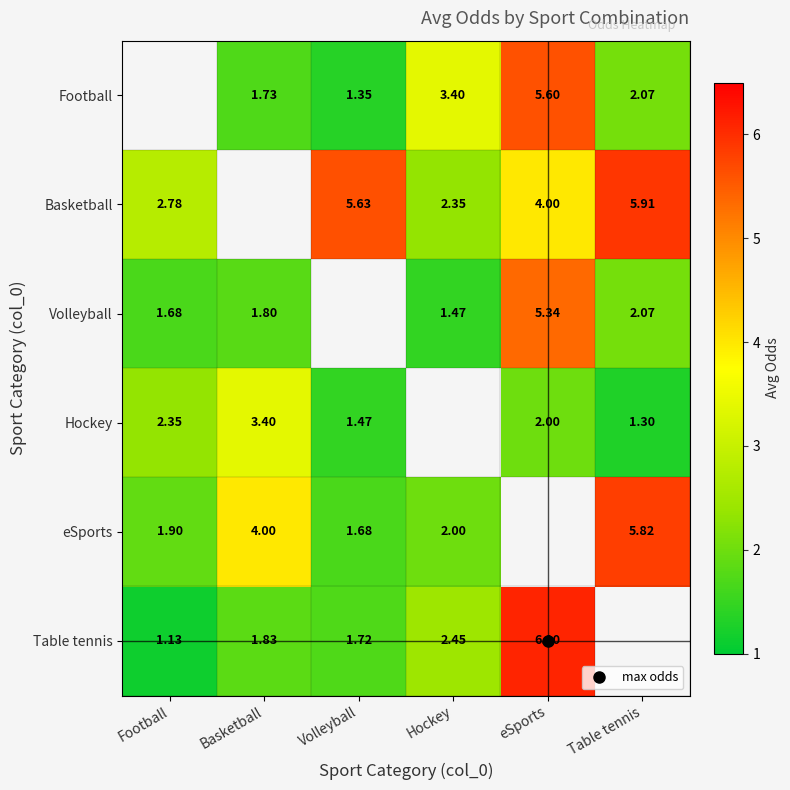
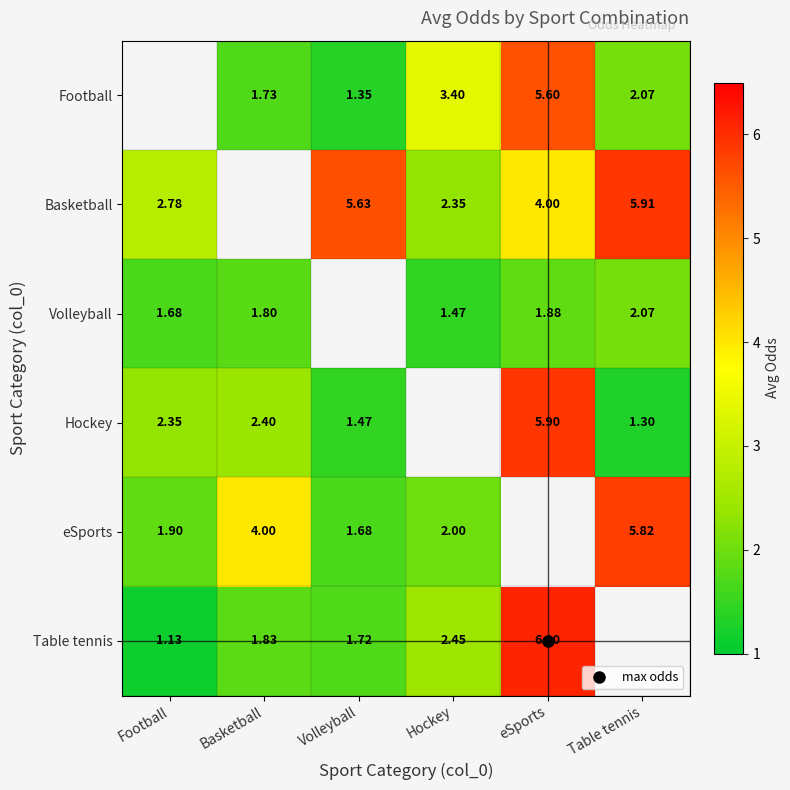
  {
    "Football": {
      "Basketball": 1.73,
      "Volleyball": 1.35,
      "Hockey": 3.40,
      "eSports": 5.60,
      "Table tennis": 2.07
    },
    "Basketball": {
      "Football": 2.78,
      "Volleyball": 5.63,
      "Hockey": 2.35,
      "eSports": 4.00,
      "Table tennis": 5.91
    },
    "Volleyball": {
      "Football": 1.68,
      "Basketball": 1.80,
      "Hockey": 1.47,
-     "eSports": 5.34,
+     "eSports": 1.88,
      "Table tennis": 2.07
    },
    "Hockey": {
      "Football": 2.35,
-     "Basketball": 3.40,
+     "Basketball": 2.40,
      "Volleyball": 1.47,
-     "eSports": 2.00,
+     "eSports": 5.90,
      "Table tennis": 1.30
    },
    "eSports": {
      "Football": 1.90,
      "Basketball": 4.00,
      "Volleyball": 1.68,
      "Hockey": 2.00,
      "Table tennis": 5.82
    },
    "Table tennis": {
      "Football": 1.13,
      "Basketball": 1.83,
      "Volleyball": 1.72,
      "Hockey": 2.45
    }
  }
